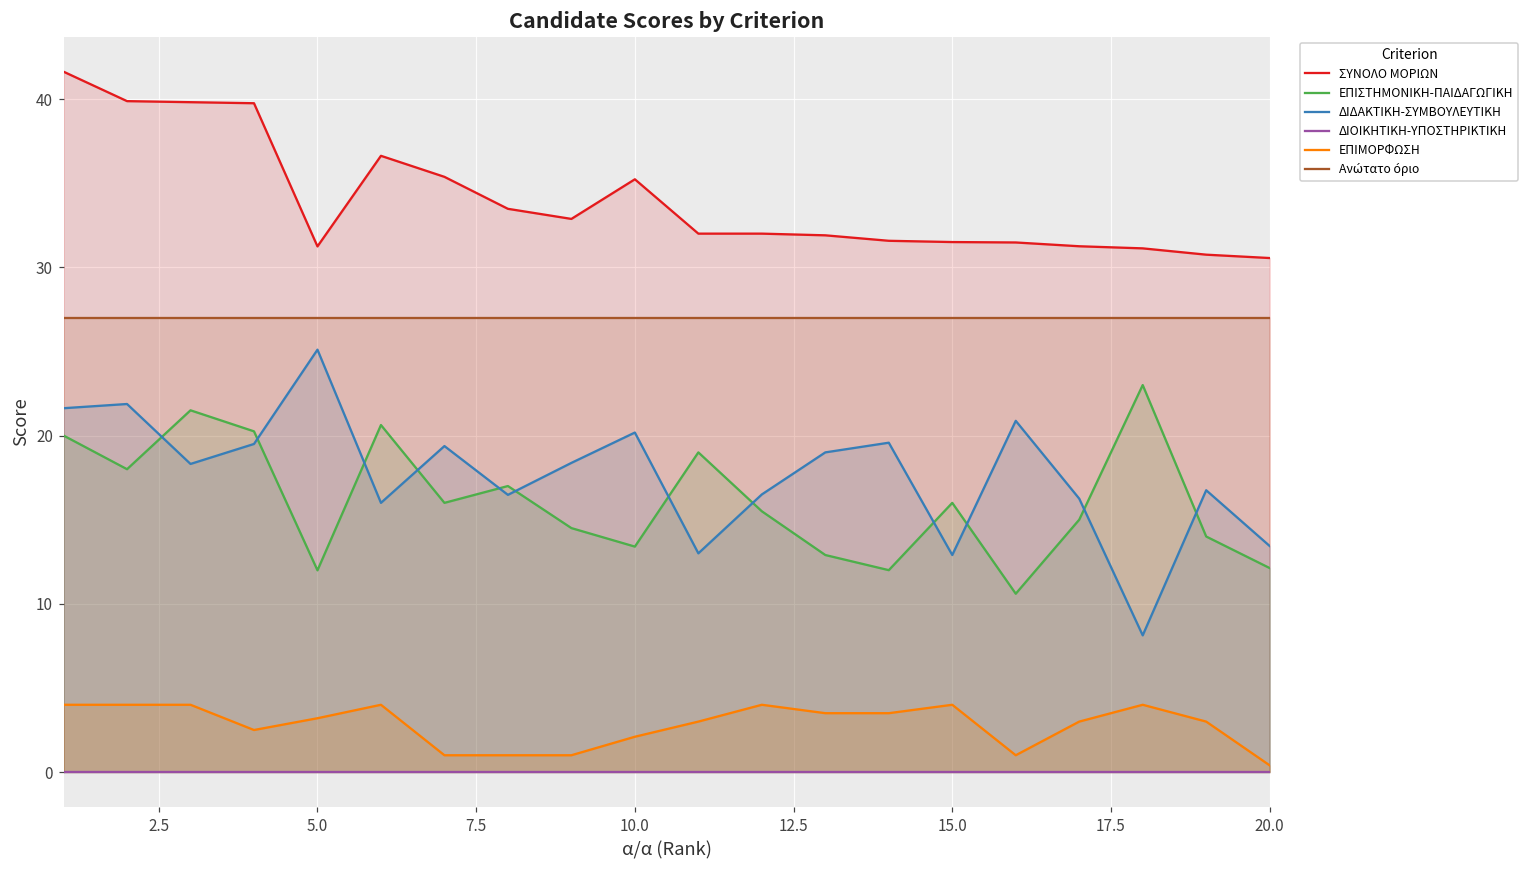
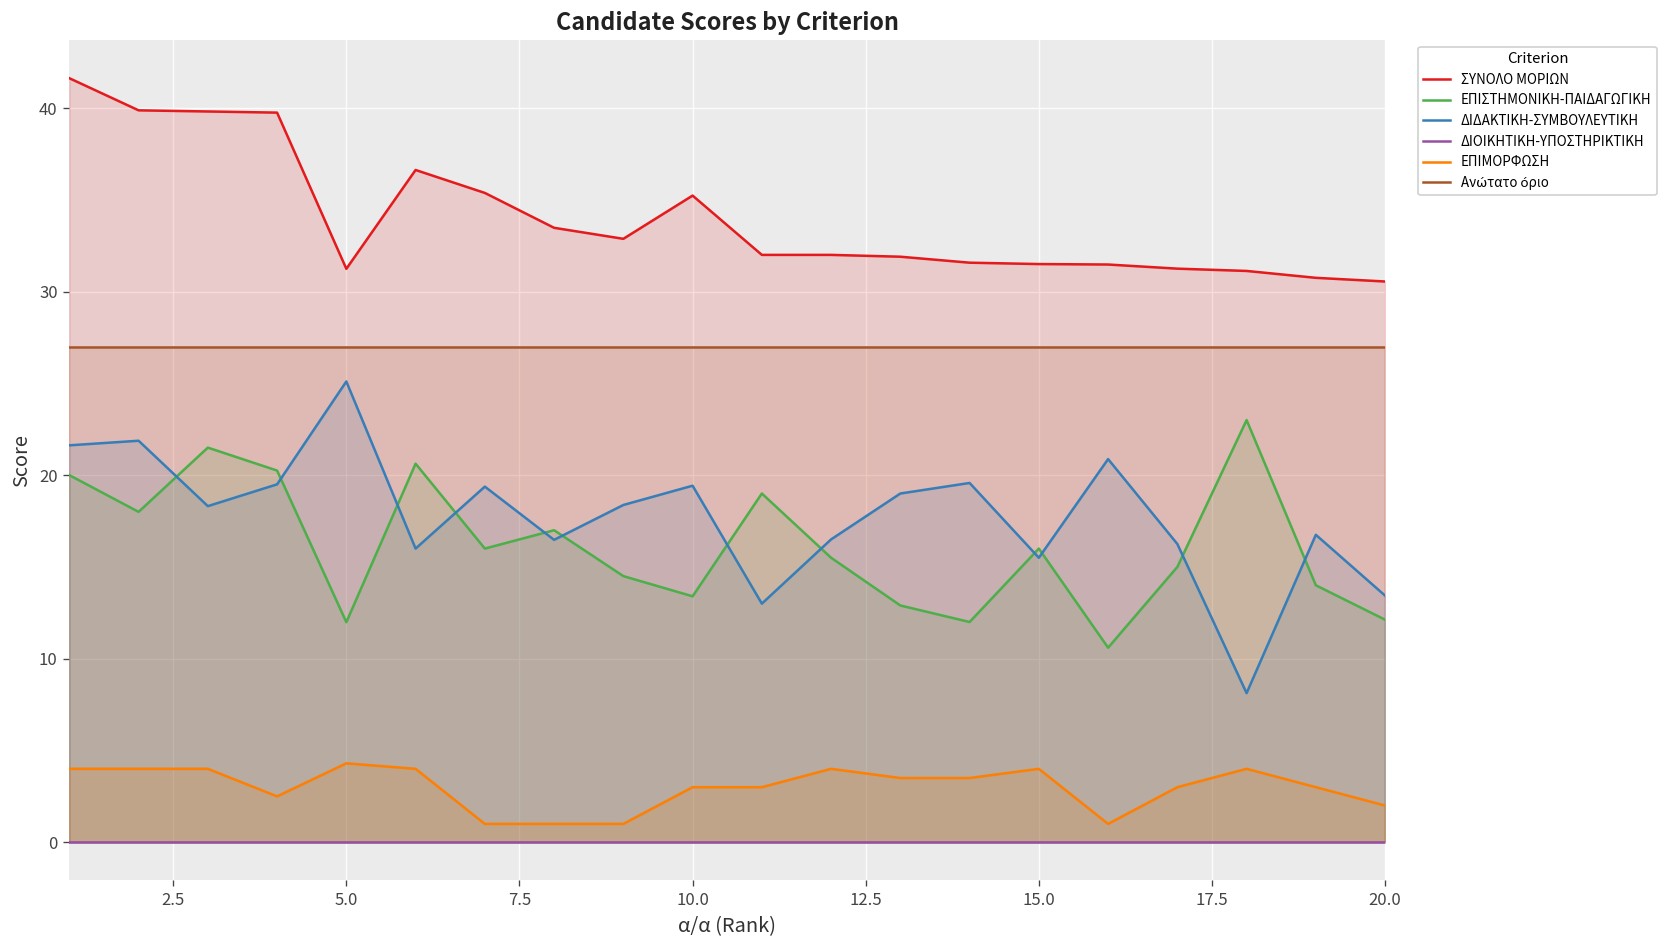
  {
    "ΣΥΝΟΛΟ ΜΟΡΙΩΝ": {
      "5.0": 31.2,
      "10.0": 35.2,
      "15.0": 31.5,
      "20.0": 30.6
    },
    "ΕΠΙΣΤΗΜΟΝΙΚΗ-ΠΑΙΔΑΓΩΓΙΚΗ": {
      "5.0": 12.0,
      "10.0": 13.4,
      "15.0": 16.0,
      "20.0": 12.1
    },
    "ΔΙΔΑΚΤΙΚΗ-ΣΥΜΒΟΥΛΕΥΤΙΚΗ": {
      "5.0": 25.1,
-     "10.0": 20.2,
-     "15.0": 12.9,
+     "10.0": 19.4,
+     "15.0": 15.5,
      "20.0": 13.4
    },
    "ΔΙΟΙΚΗΤΙΚΗ-ΥΠΟΣΤΗΡΙΚΤΙΚΗ": {
      "5.0": 0.0,
      "10.0": 0.0,
      "15.0": 0.0,
      "20.0": 0.0
    },
    "ΕΠΙΜΟΡΦΩΣΗ": {
-     "5.0": 3.2,
-     "10.0": 2.1,
+     "5.0": 4.3,
+     "10.0": 3.0,
      "15.0": 4.0,
-     "20.0": 0.4
+     "20.0": 2.0
    },
    "Ανώτατο όριο": {
      "5.0": 27.0,
      "10.0": 27.0,
      "15.0": 27.0,
      "20.0": 27.0
    }
  }
